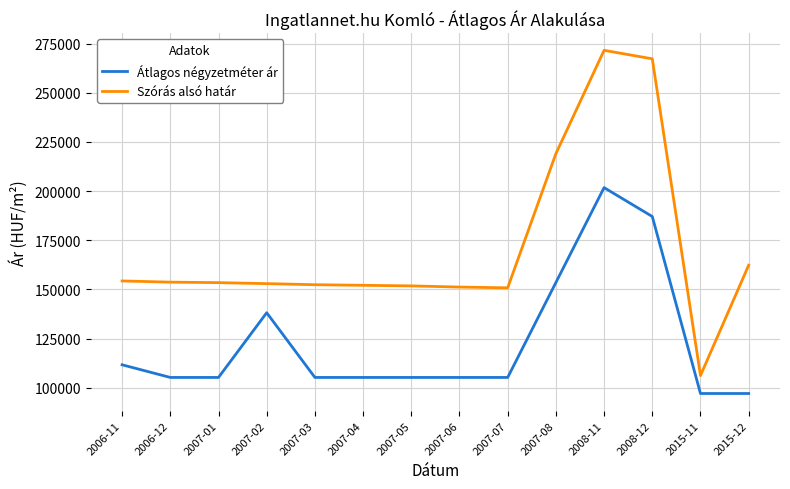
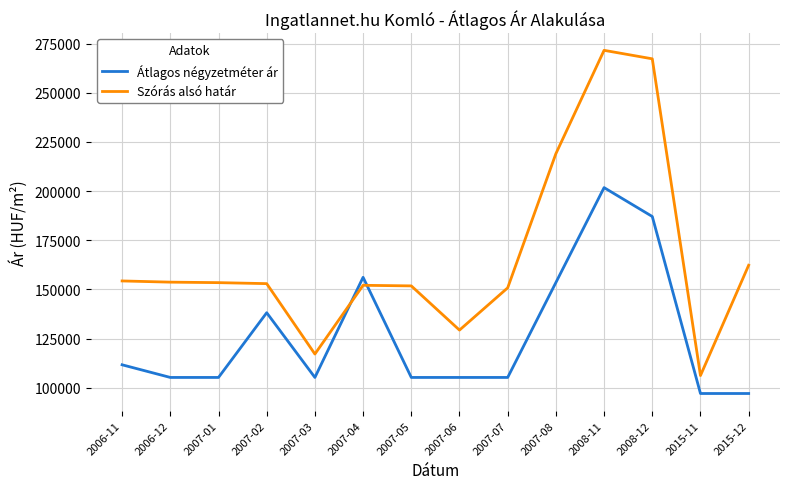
  {
    "Átlagos négyzetméter ár": {
      "2006-11": 112000,
      "2006-12": 105000,
      "2007-01": 105000,
      "2007-02": 138000,
      "2007-03": 105000,
-     "2007-04": 105000,
+     "2007-04": 156000,
      "2007-05": 105000,
      "2007-06": 105000,
      "2007-07": 105000,
      "2007-08": 154000,
      "2008-11": 202000,
      "2008-12": 187000,
      "2015-11": 97000,
      "2015-12": 97000
    },
    "Szórás alsó határ": {
      "2006-11": 154000,
      "2006-12": 154000,
      "2007-01": 153000,
      "2007-02": 153000,
-     "2007-03": 152000,
+     "2007-03": 117000,
      "2007-04": 152000,
      "2007-05": 152000,
-     "2007-06": 151000,
+     "2007-06": 129000,
      "2007-07": 151000,
      "2007-08": 219000,
      "2008-11": 272000,
      "2008-12": 267000,
      "2015-11": 106000,
      "2015-12": 162000
    }
  }
